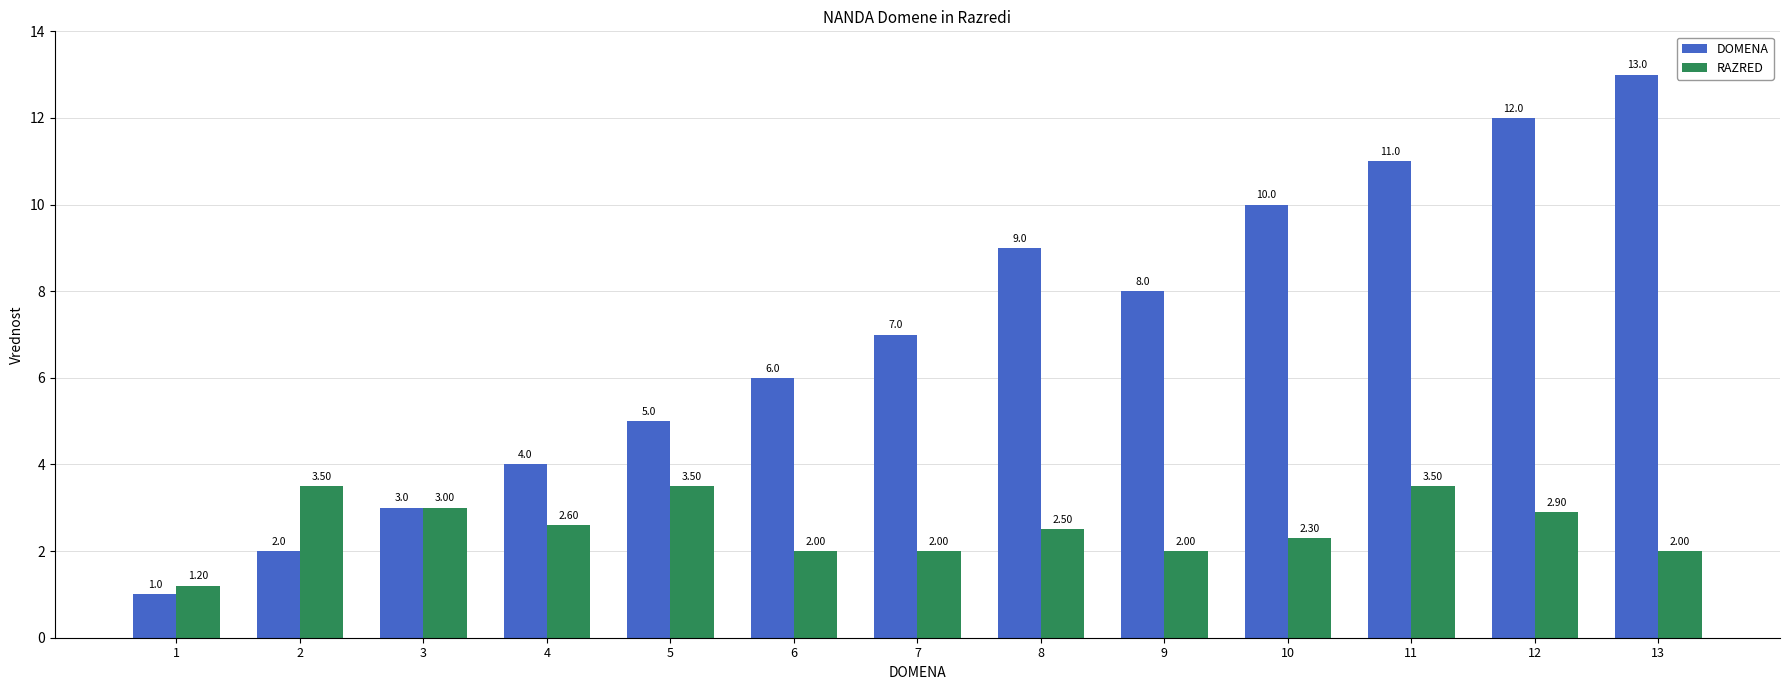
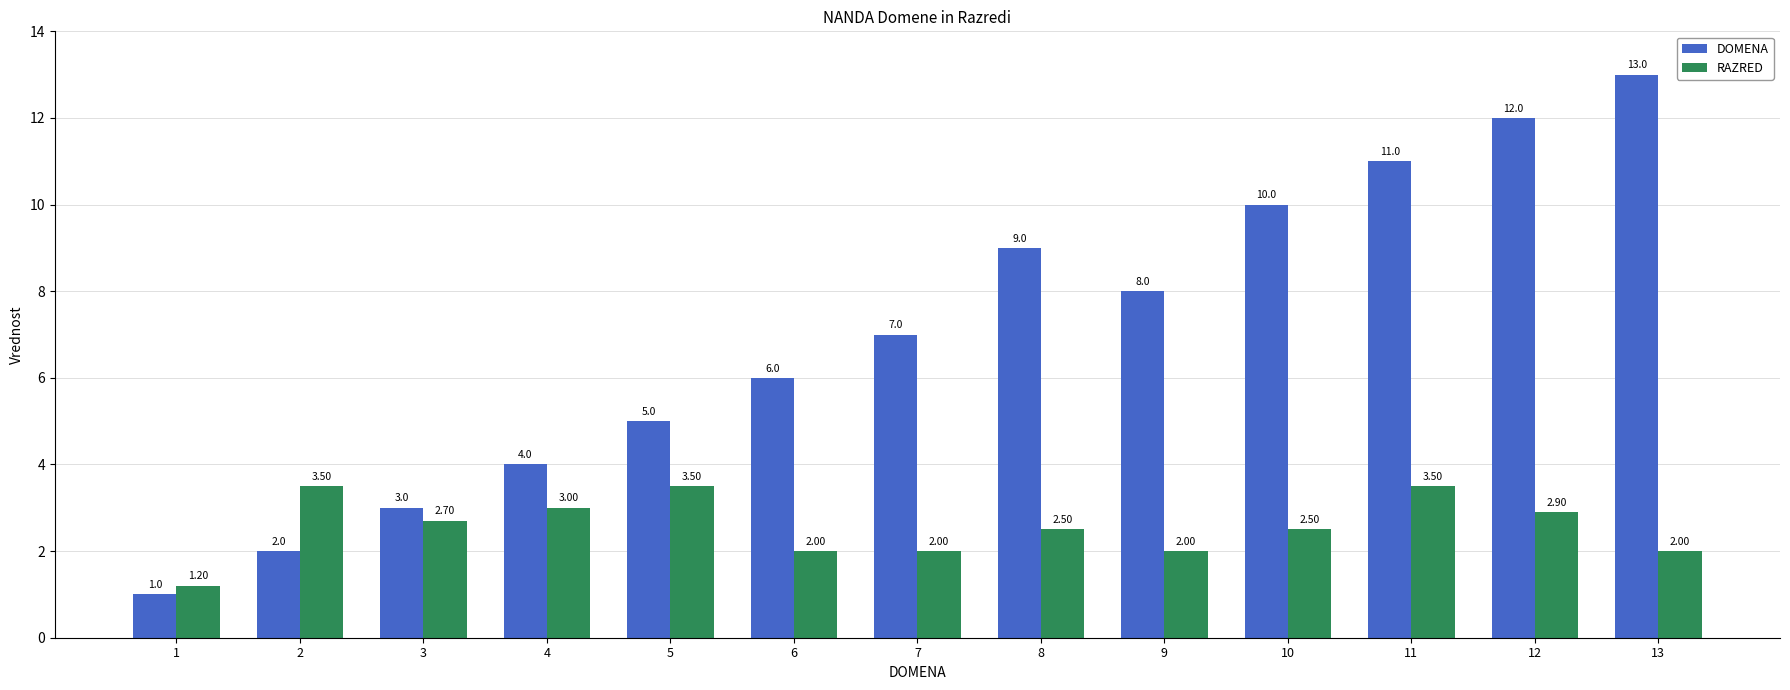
  {
    "DOMENA": {
      "1": 1.0,
      "2": 2.0,
      "3": 3.0,
      "4": 4.0,
      "5": 5.0,
      "6": 6.0,
      "7": 7.0,
      "8": 9.0,
      "9": 8.0,
      "10": 10.0,
      "11": 11.0,
      "12": 12.0,
      "13": 13.0
    },
    "RAZRED": {
      "1": 1.20,
      "2": 3.50,
-     "3": 3.00,
-     "4": 2.60,
+     "3": 2.70,
+     "4": 3.00,
      "5": 3.50,
      "6": 2.00,
      "7": 2.00,
      "8": 2.50,
      "9": 2.00,
-     "10": 2.30,
+     "10": 2.50,
      "11": 3.50,
      "12": 2.90,
      "13": 2.00
    }
  }
